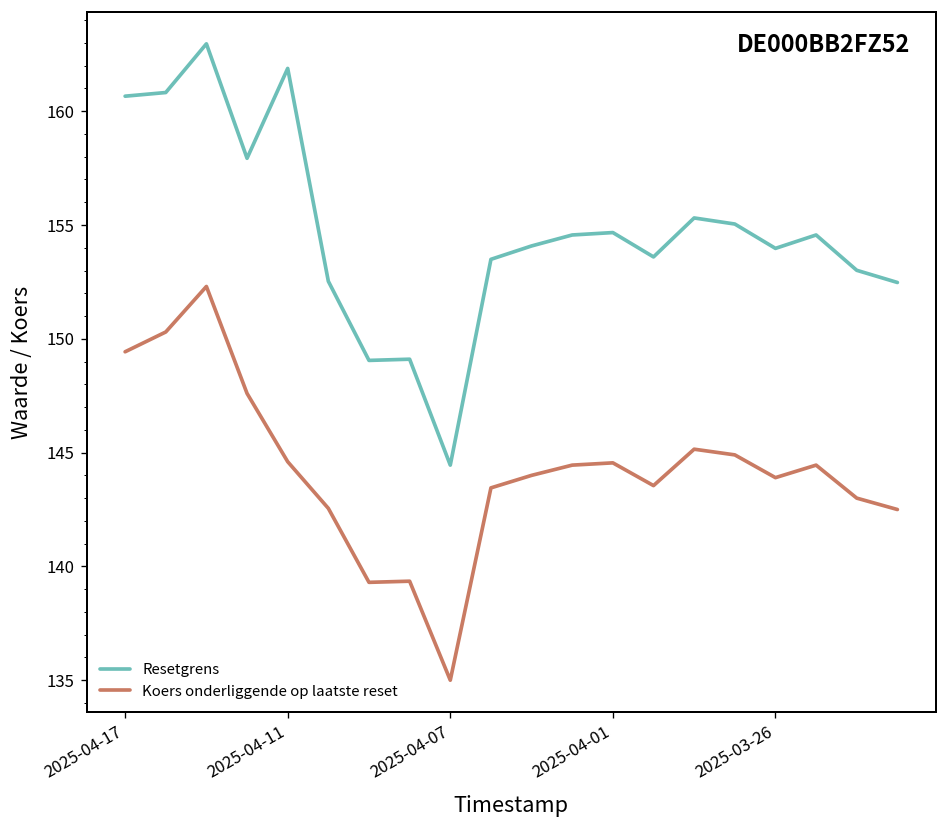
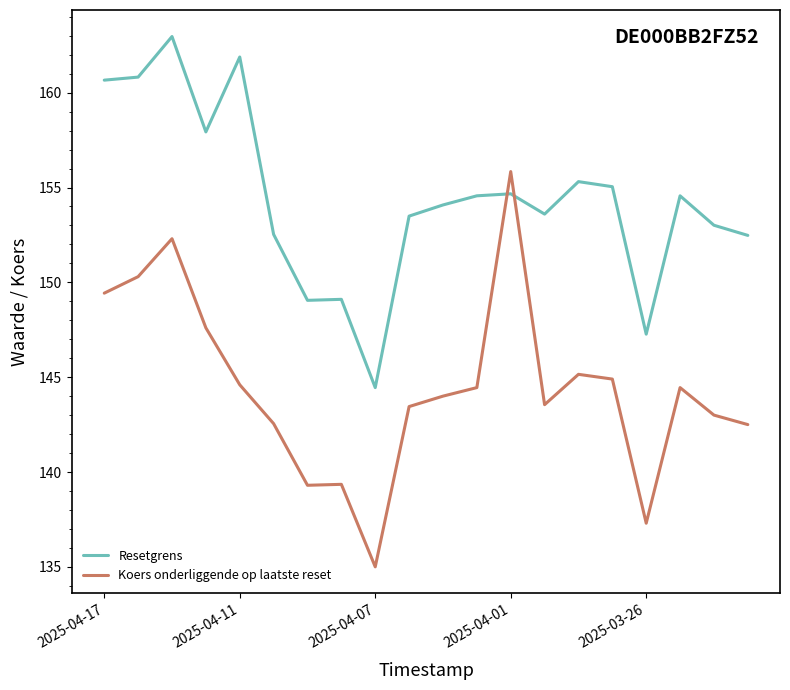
  {
    "Resetgrens": {
      "2025-04-17": 160.7,
      "2025-04-11": 161.9,
      "2025-04-07": 144.5,
      "2025-04-01": 154.7,
-     "2025-03-26": 154.0
+     "2025-03-26": 147.3
    },
    "Koers onderliggende op laatste reset": {
      "2025-04-17": 149.4,
      "2025-04-11": 144.6,
      "2025-04-07": 135.0,
-     "2025-04-01": 144.6,
-     "2025-03-26": 143.9
+     "2025-04-01": 155.8,
+     "2025-03-26": 137.3
    }
  }
